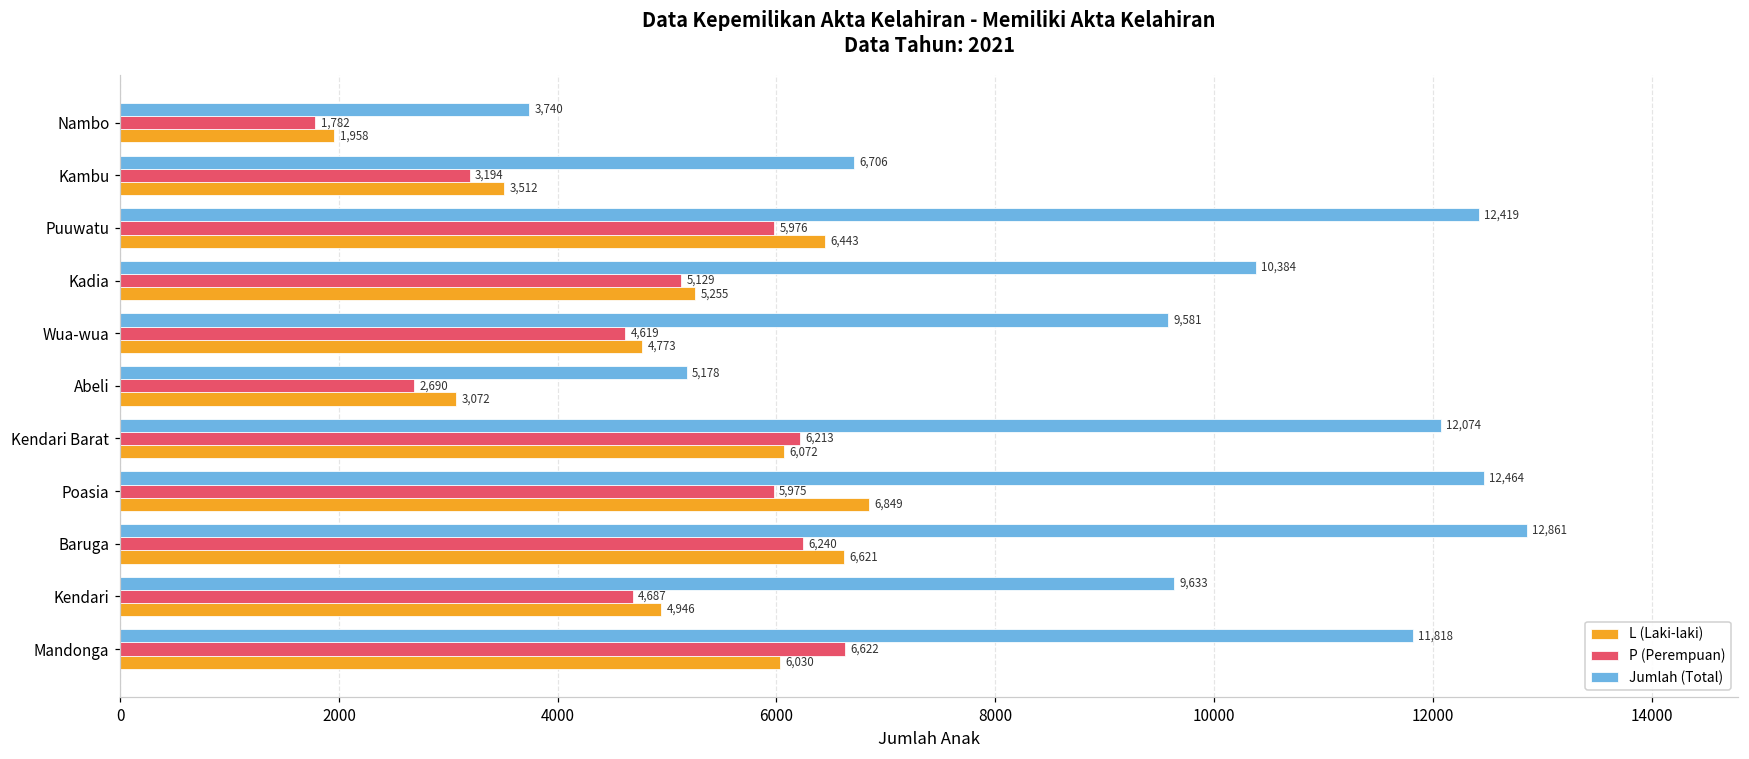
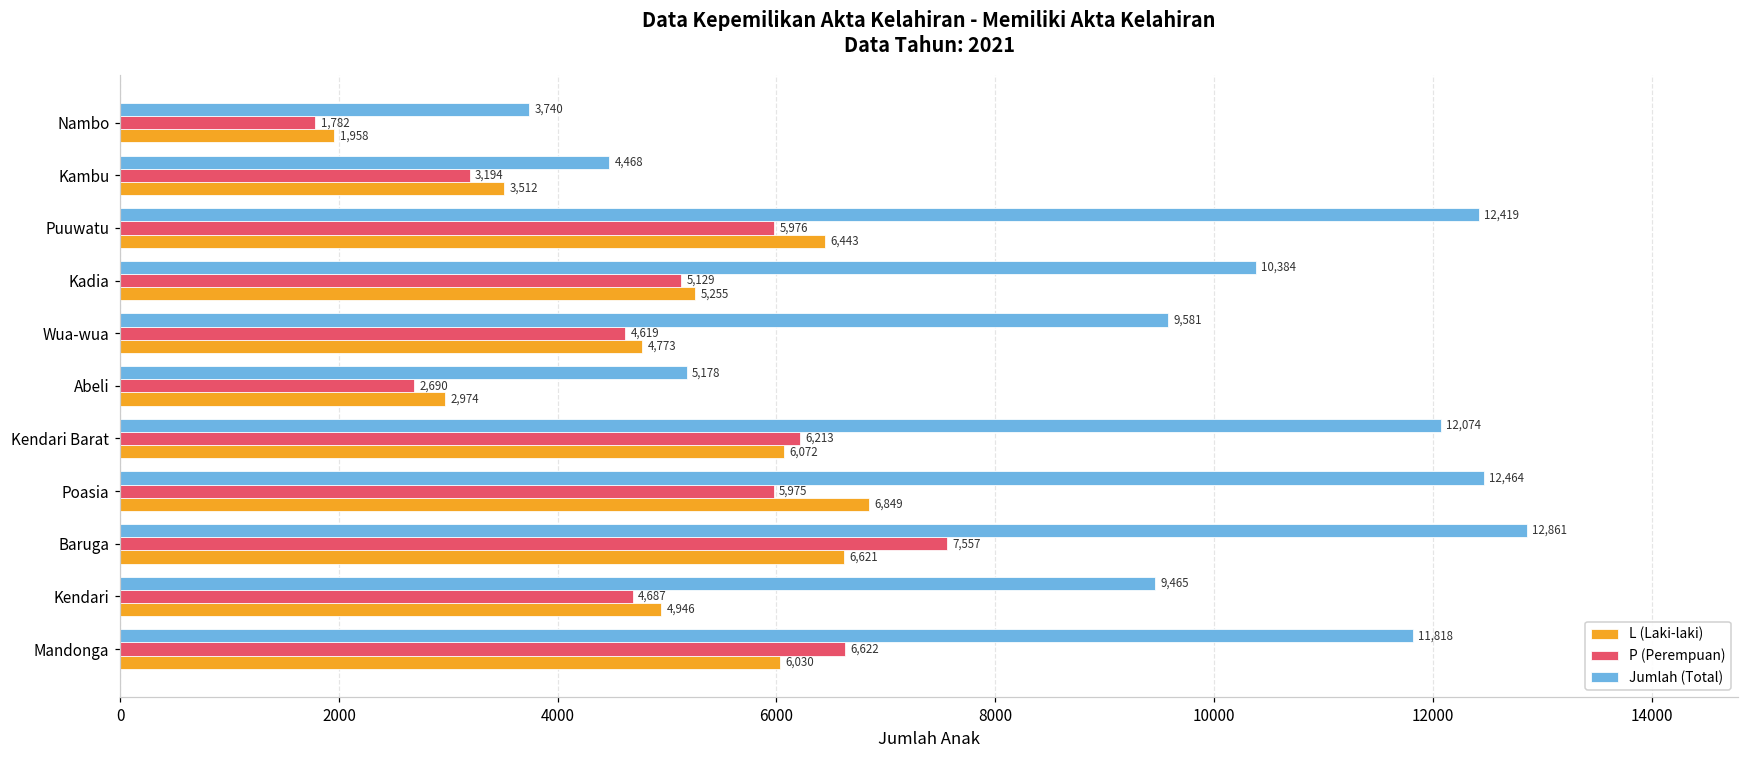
  {
    "L (Laki-laki)": {
      "Nambo": "1,958",
      "Kambu": "3,512",
      "Puuwatu": "6,443",
      "Kadia": "5,255",
      "Wua-wua": "4,773",
-     "Abeli": "3,072",
+     "Abeli": "2,974",
      "Kendari Barat": "6,072",
      "Poasia": "6,849",
      "Baruga": "6,621",
      "Kendari": "4,946",
      "Mandonga": "6,030"
    },
    "P (Perempuan)": {
      "Nambo": "1,782",
      "Kambu": "3,194",
      "Puuwatu": "5,976",
      "Kadia": "5,129",
      "Wua-wua": "4,619",
      "Abeli": "2,690",
      "Kendari Barat": "6,213",
      "Poasia": "5,975",
-     "Baruga": "6,240",
+     "Baruga": "7,557",
      "Kendari": "4,687",
      "Mandonga": "6,622"
    },
    "Jumlah (Total)": {
      "Nambo": "3,740",
-     "Kambu": "6,706",
+     "Kambu": "4,468",
      "Puuwatu": "12,419",
      "Kadia": "10,384",
      "Wua-wua": "9,581",
      "Abeli": "5,178",
      "Kendari Barat": "12,074",
      "Poasia": "12,464",
      "Baruga": "12,861",
-     "Kendari": "9,633",
+     "Kendari": "9,465",
      "Mandonga": "11,818"
    }
  }
